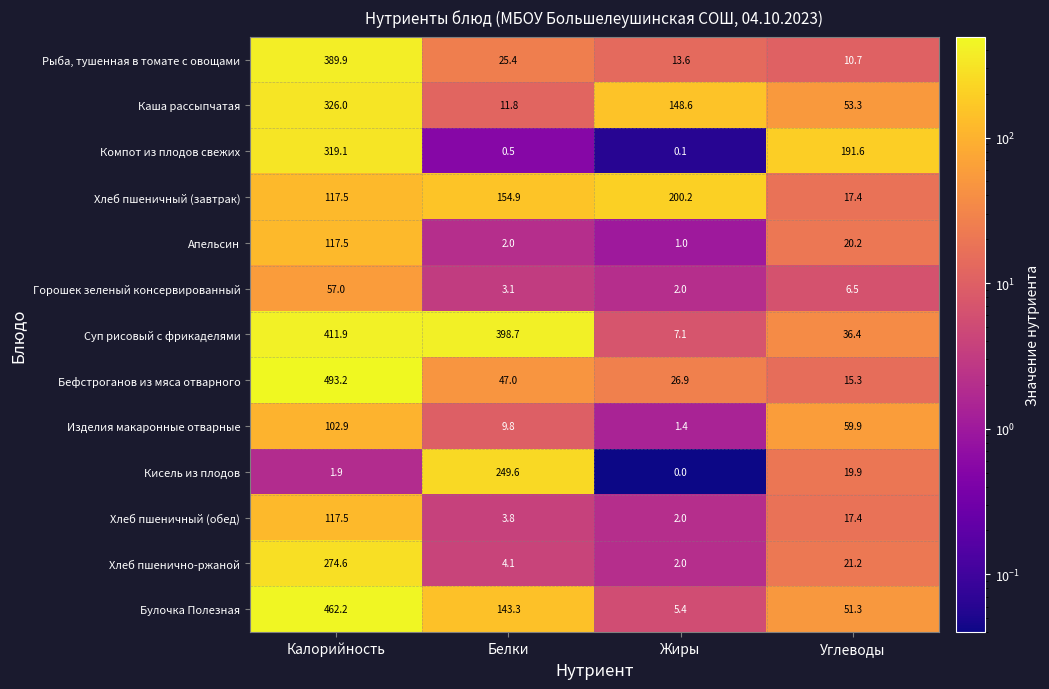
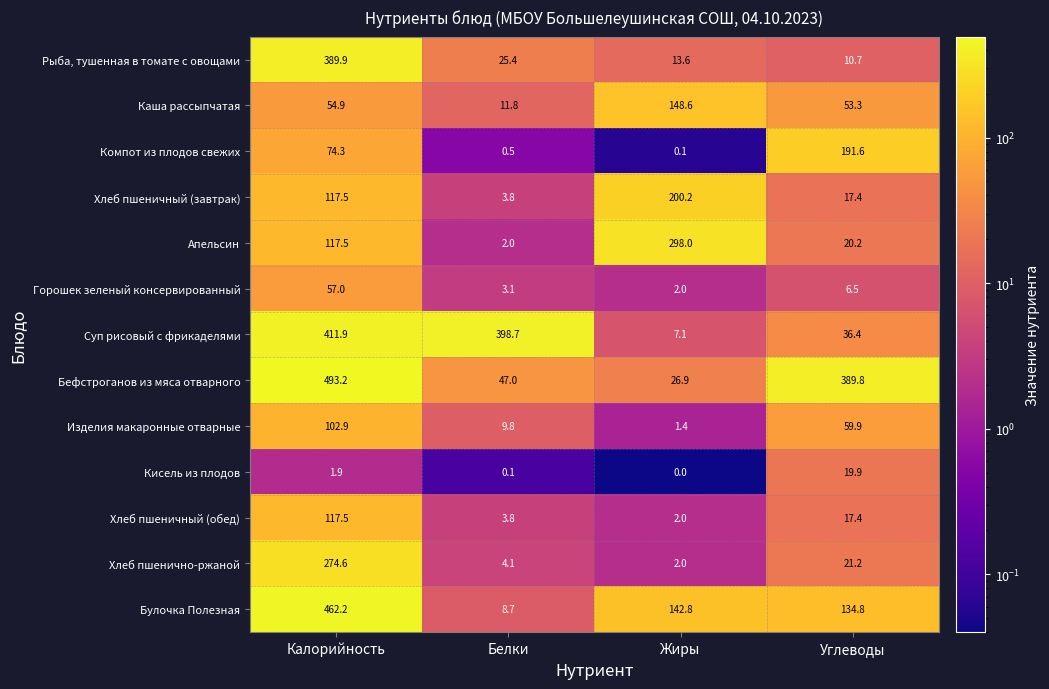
  {
    "Рыба, тушенная в томате с овощами": {
      "Калорийность": 389.9,
      "Белки": 25.4,
      "Жиры": 13.6,
      "Углеводы": 10.7
    },
    "Каша рассыпчатая": {
-     "Калорийность": 326.0,
+     "Калорийность": 54.9,
      "Белки": 11.8,
      "Жиры": 148.6,
      "Углеводы": 53.3
    },
    "Компот из плодов свежих": {
-     "Калорийность": 319.1,
+     "Калорийность": 74.3,
      "Белки": 0.5,
      "Жиры": 0.1,
      "Углеводы": 191.6
    },
    "Хлеб пшеничный (завтрак)": {
      "Калорийность": 117.5,
-     "Белки": 154.9,
+     "Белки": 3.8,
      "Жиры": 200.2,
      "Углеводы": 17.4
    },
    "Апельсин": {
      "Калорийность": 117.5,
      "Белки": 2.0,
-     "Жиры": 1.0,
+     "Жиры": 298.0,
      "Углеводы": 20.2
    },
    "Горошек зеленый консервированный": {
      "Калорийность": 57.0,
      "Белки": 3.1,
      "Жиры": 2.0,
      "Углеводы": 6.5
    },
    "Суп рисовый с фрикаделями": {
      "Калорийность": 411.9,
      "Белки": 398.7,
      "Жиры": 7.1,
      "Углеводы": 36.4
    },
    "Бефстроганов из мяса отварного": {
      "Калорийность": 493.2,
      "Белки": 47.0,
      "Жиры": 26.9,
-     "Углеводы": 15.3
+     "Углеводы": 389.8
    },
    "Изделия макаронные отварные": {
      "Калорийность": 102.9,
      "Белки": 9.8,
      "Жиры": 1.4,
      "Углеводы": 59.9
    },
    "Кисель из плодов": {
      "Калорийность": 1.9,
-     "Белки": 249.6,
+     "Белки": 0.1,
      "Жиры": 0.0,
      "Углеводы": 19.9
    },
    "Хлеб пшеничный (обед)": {
      "Калорийность": 117.5,
      "Белки": 3.8,
      "Жиры": 2.0,
      "Углеводы": 17.4
    },
    "Хлеб пшенично-ржаной": {
      "Калорийность": 274.6,
      "Белки": 4.1,
      "Жиры": 2.0,
      "Углеводы": 21.2
    },
    "Булочка Полезная": {
      "Калорийность": 462.2,
-     "Белки": 143.3,
-     "Жиры": 5.4,
-     "Углеводы": 51.3
+     "Белки": 8.7,
+     "Жиры": 142.8,
+     "Углеводы": 134.8
    }
  }
